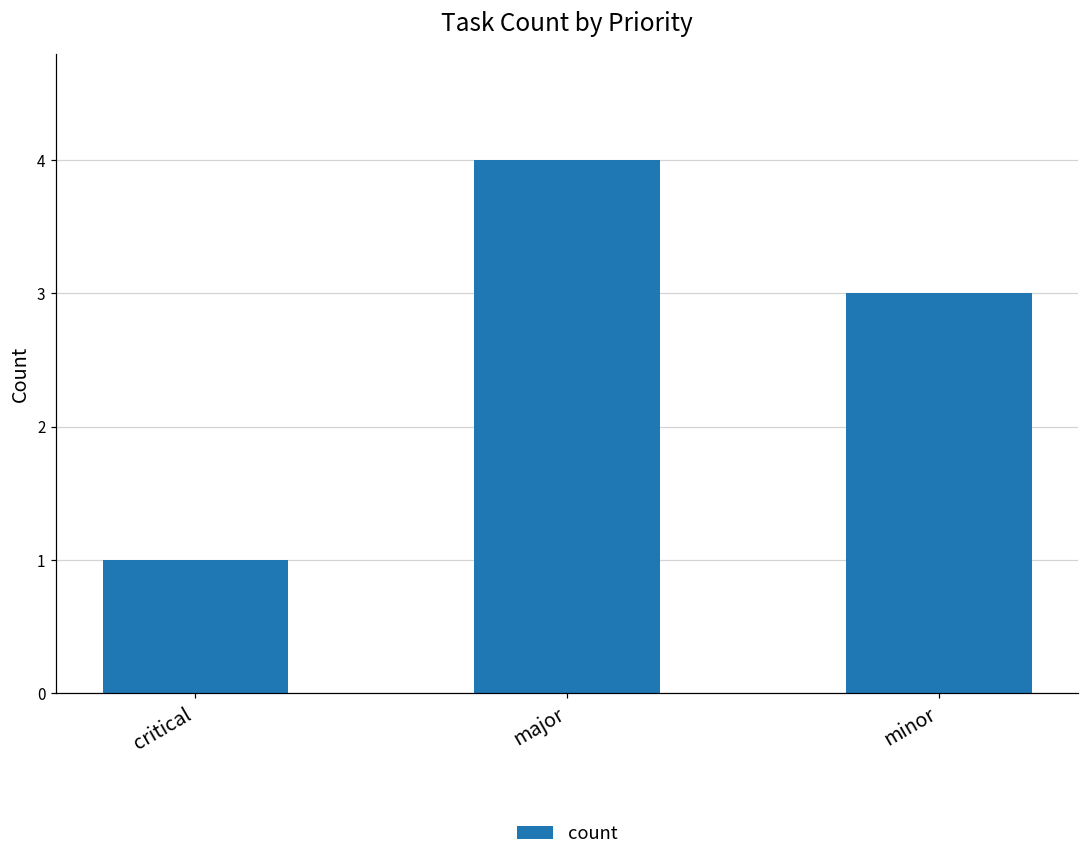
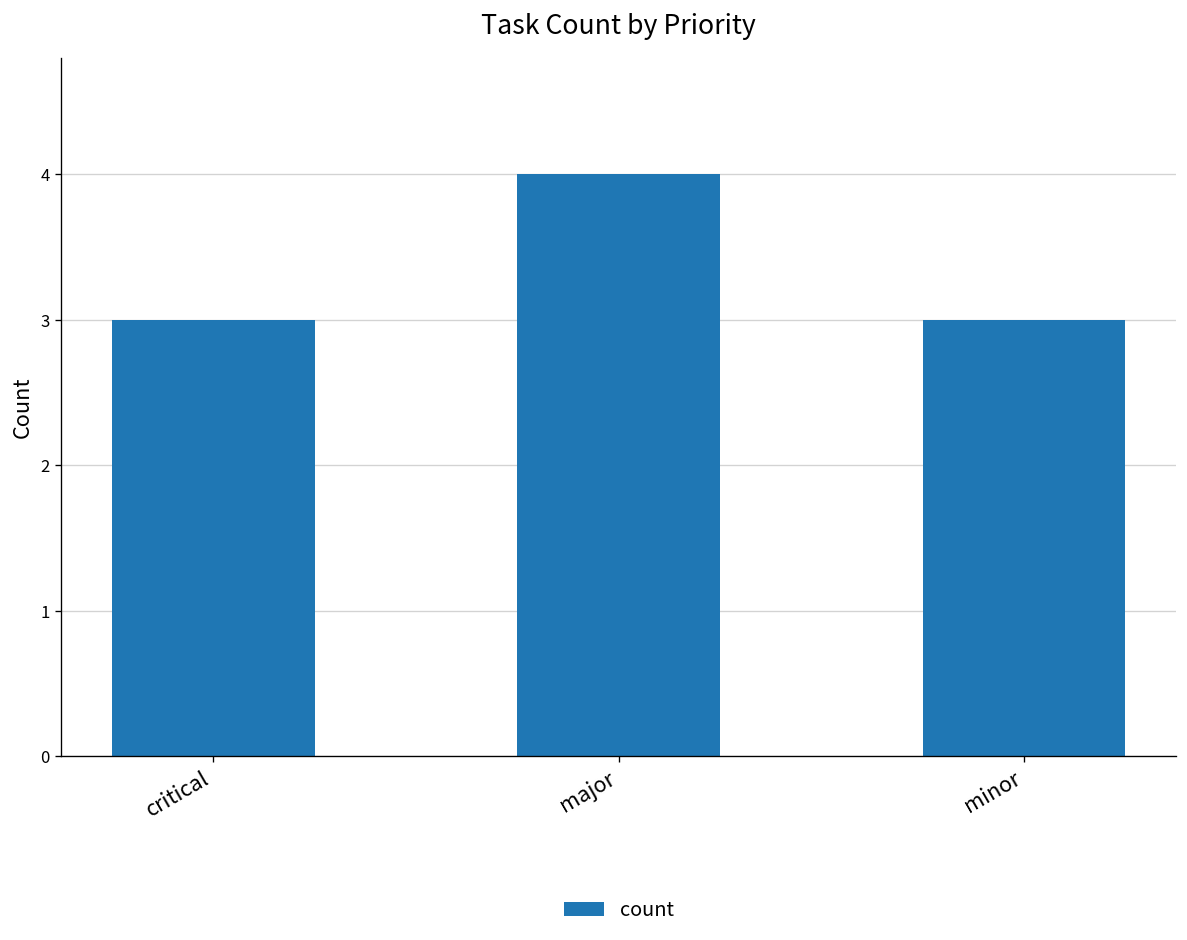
  {
-   "critical": 1,
+   "critical": 3,
    "major": 4,
    "minor": 3
  }
